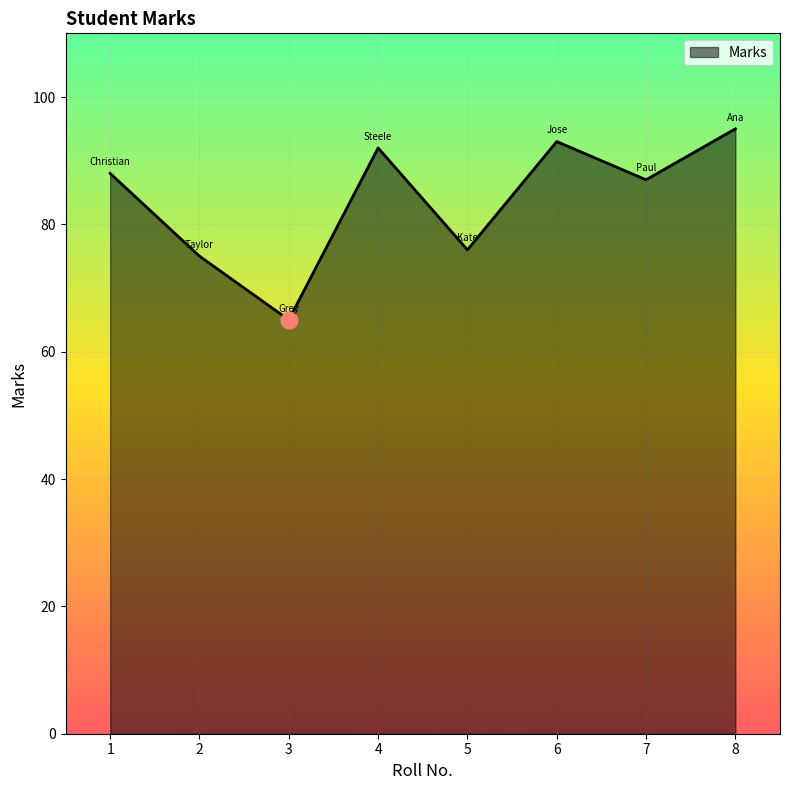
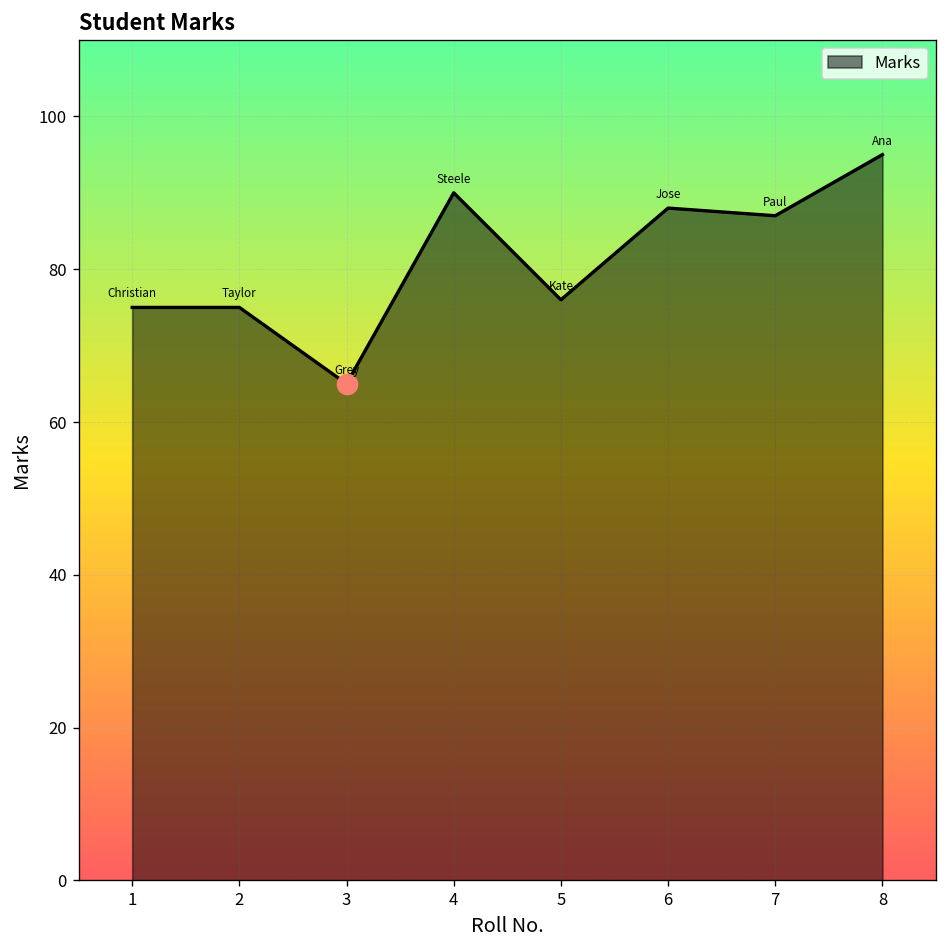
  {
    "Marks": {
-     "1": 88,
+     "1": 75,
      "2": 75,
-     "4": 92,
+     "4": 90,
      "5": 76,
-     "6": 93,
+     "6": 88,
      "7": 87,
      "8": 95
    }
  }
